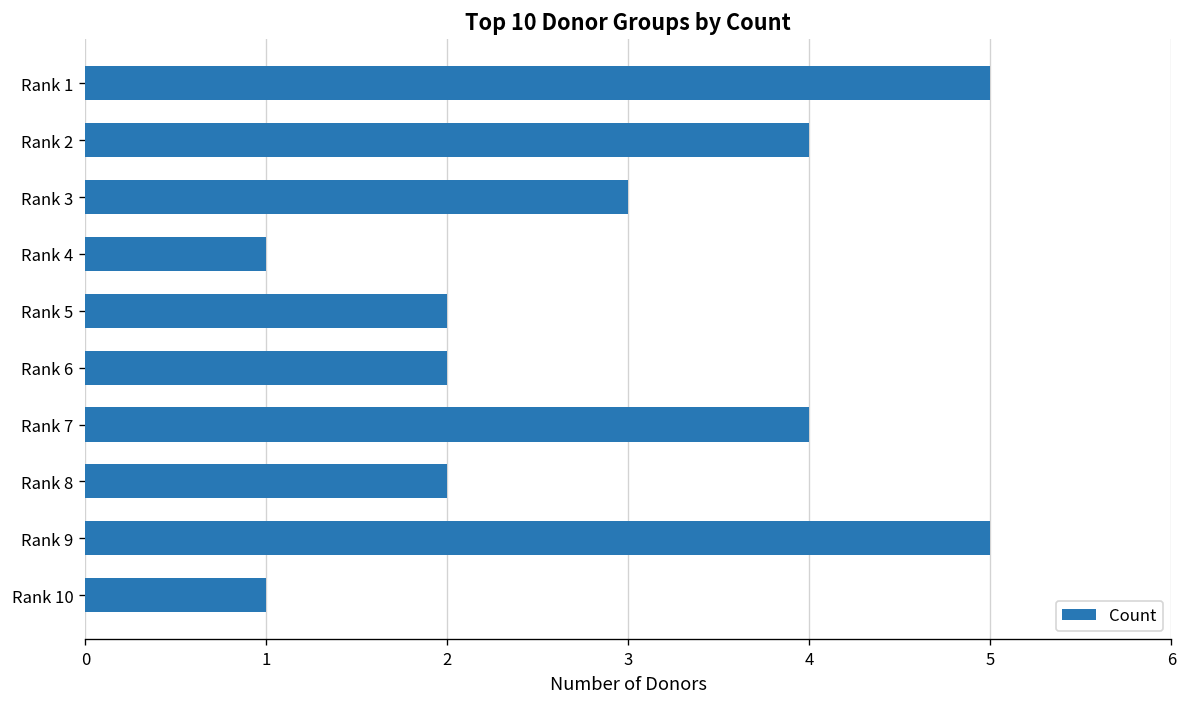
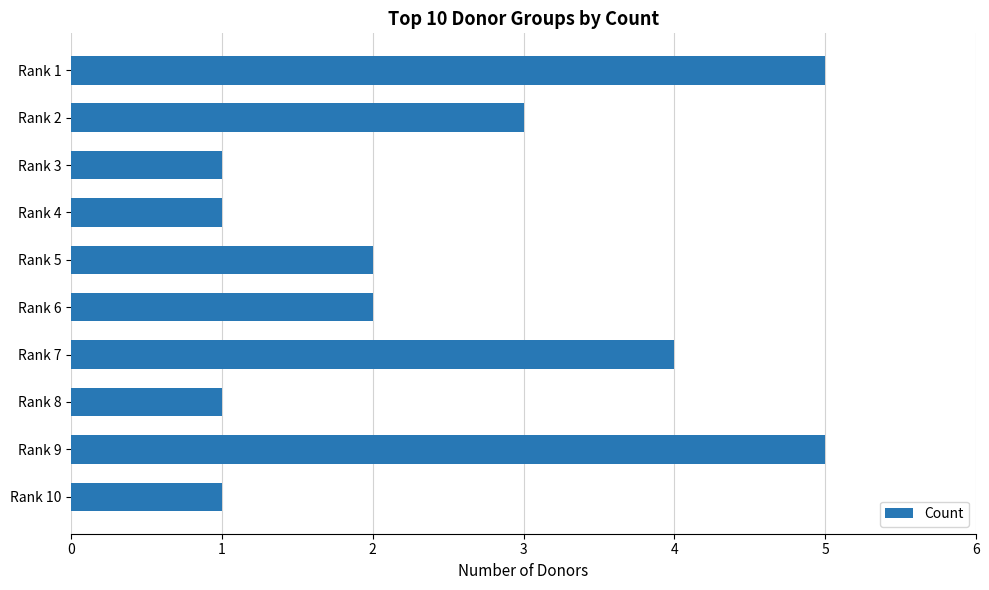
  {
    "Rank 1": 5,
-   "Rank 2": 4,
-   "Rank 3": 3,
+   "Rank 2": 3,
+   "Rank 3": 1,
    "Rank 4": 1,
    "Rank 5": 2,
    "Rank 6": 2,
    "Rank 7": 4,
-   "Rank 8": 2,
+   "Rank 8": 1,
    "Rank 9": 5,
    "Rank 10": 1
  }
